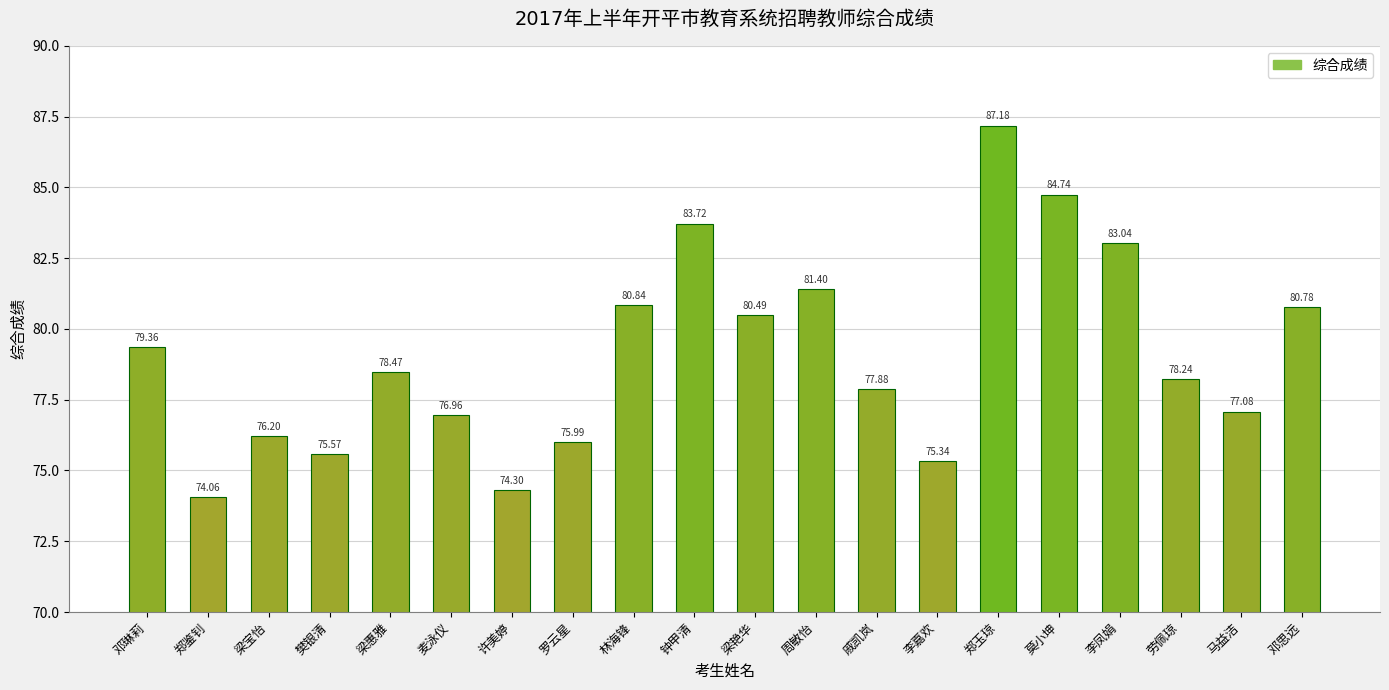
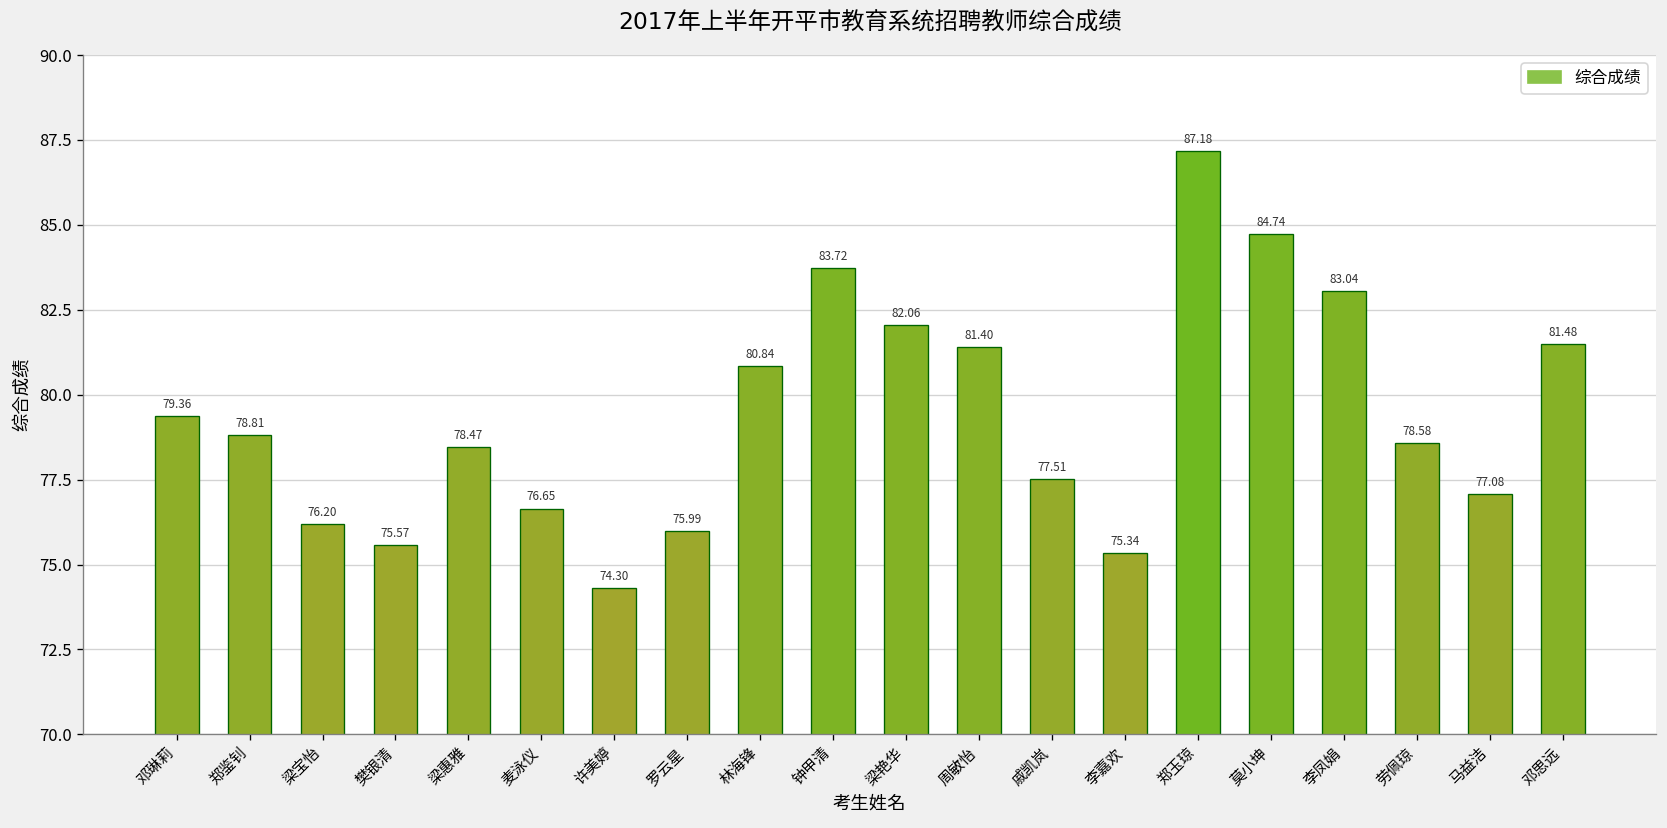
  {
    "邓琳莉": 79.36,
-   "郑鉴钊": 74.06,
+   "郑鉴钊": 78.81,
    "梁宝怡": 76.20,
    "樊银清": 75.57,
    "梁惠雅": 78.47,
-   "麦泳仪": 76.96,
+   "麦泳仪": 76.65,
    "许美婷": 74.30,
    "罗云星": 75.99,
    "林海锋": 80.84,
    "钟甲清": 83.72,
-   "梁艳华": 80.49,
+   "梁艳华": 82.06,
    "周敏怡": 81.40,
-   "戚凯岚": 77.88,
+   "戚凯岚": 77.51,
    "李嘉欢": 75.34,
    "郑玉琼": 87.18,
    "莫小坤": 84.74,
    "李凤娟": 83.04,
-   "劳佩琼": 78.24,
+   "劳佩琼": 78.58,
    "马益洁": 77.08,
-   "邓思远": 80.78
+   "邓思远": 81.48
  }
